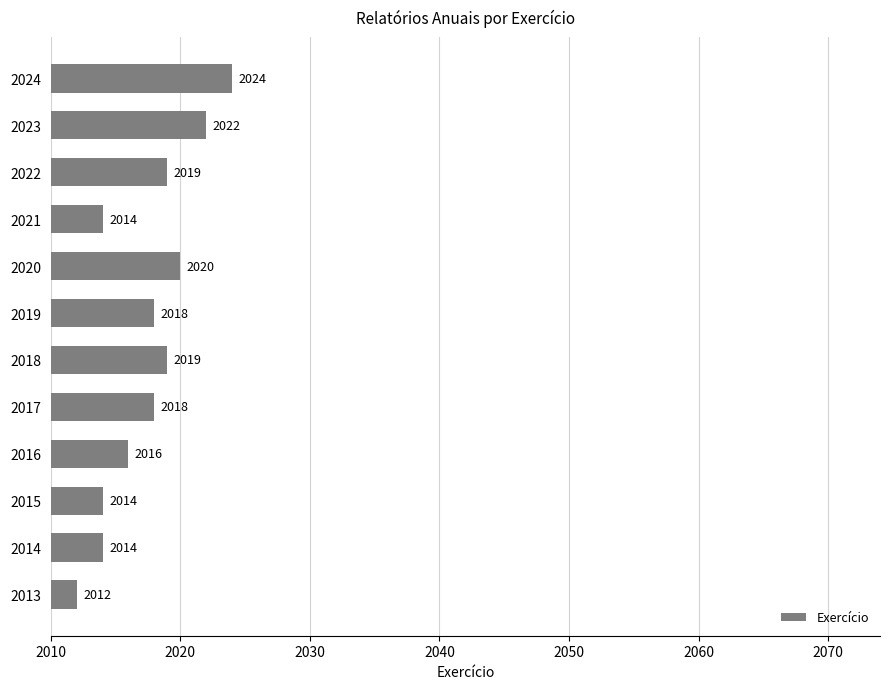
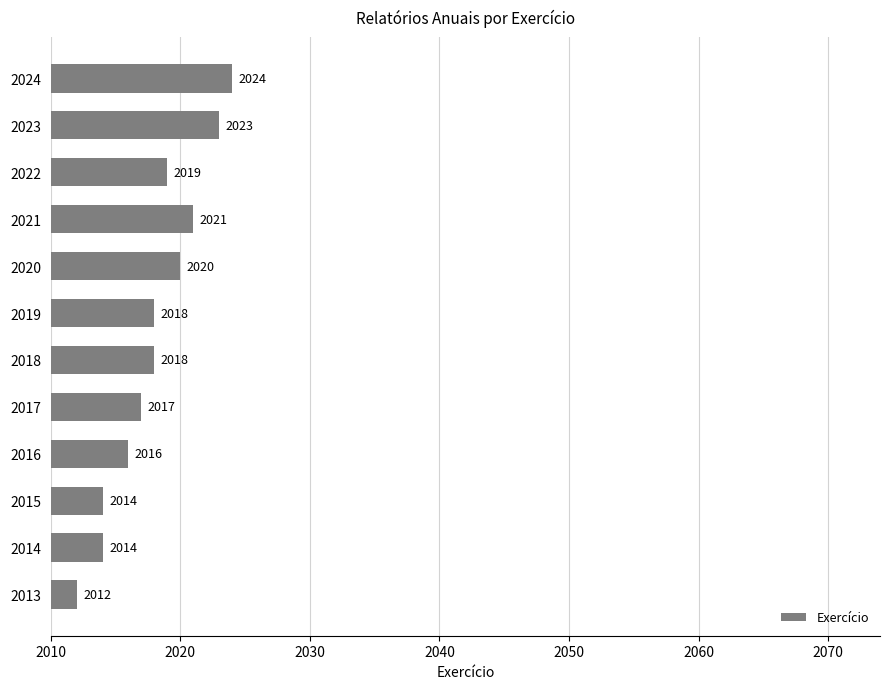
  {
    "2024": 2024,
-   "2023": 2022,
+   "2023": 2023,
    "2022": 2019,
-   "2021": 2014,
+   "2021": 2021,
    "2020": 2020,
    "2019": 2018,
-   "2018": 2019,
-   "2017": 2018,
+   "2018": 2018,
+   "2017": 2017,
    "2016": 2016,
    "2015": 2014,
    "2014": 2014,
    "2013": 2012
  }
